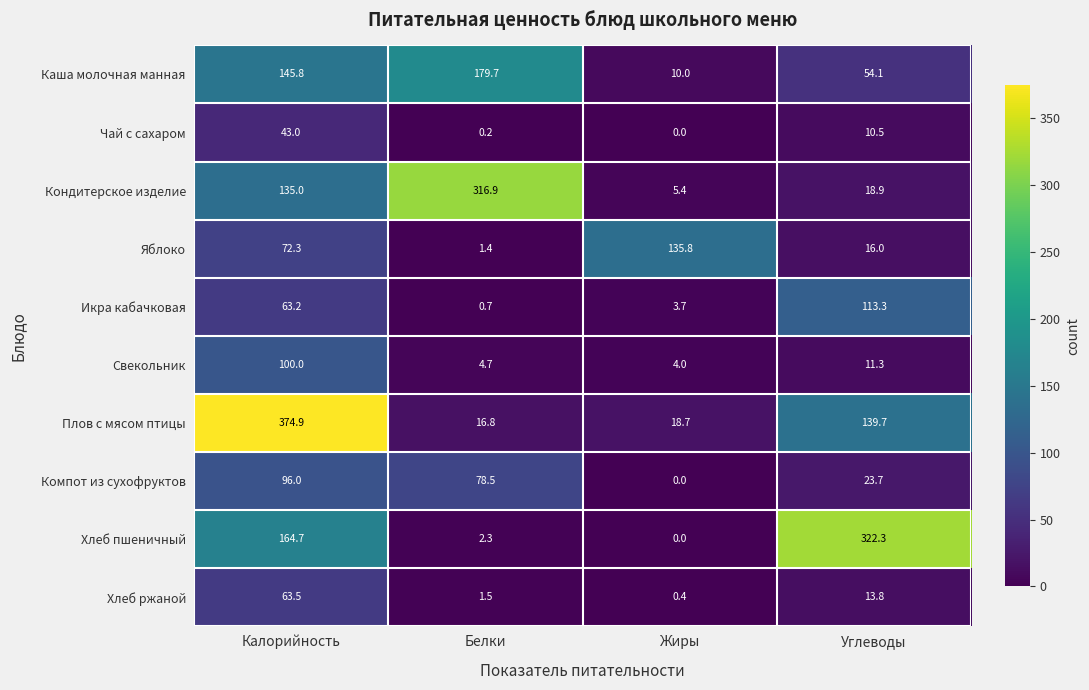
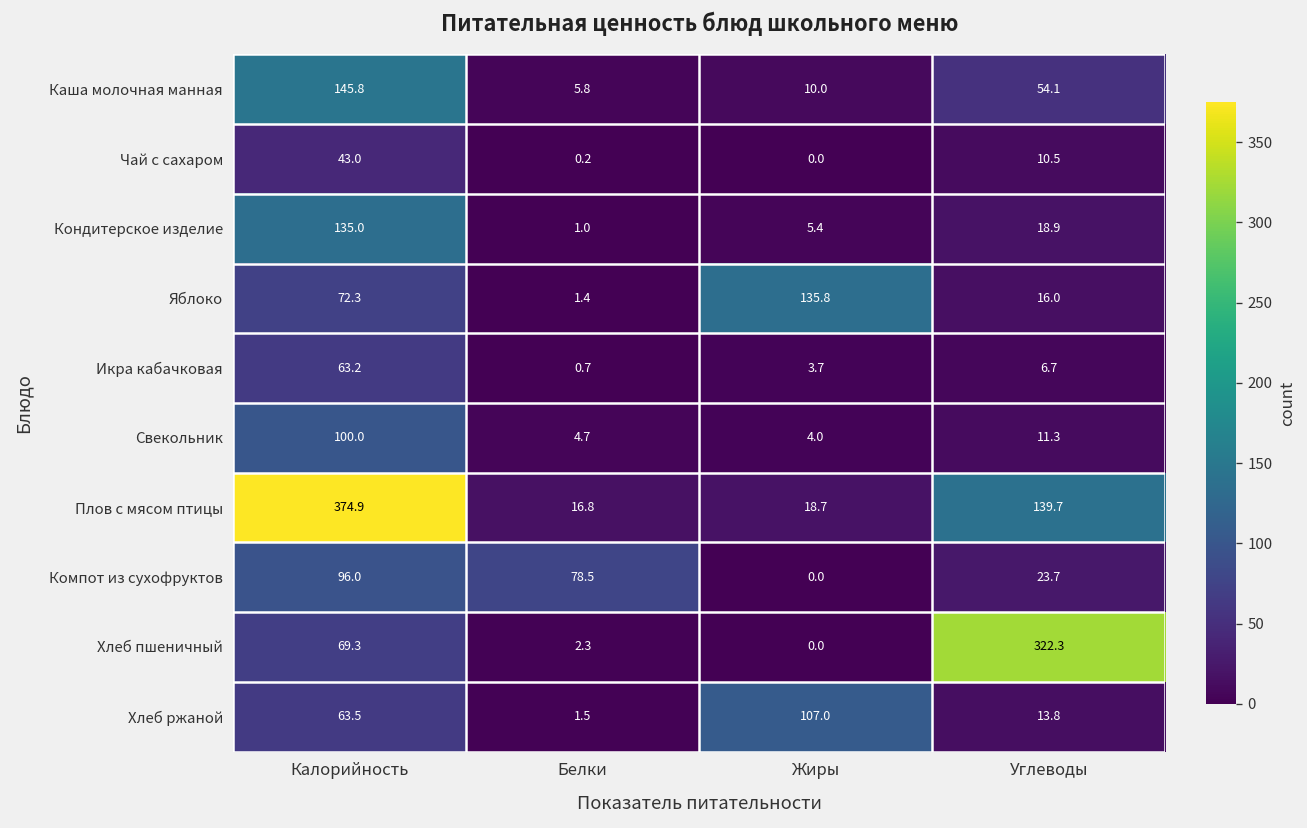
  {
    "Каша молочная манная": {
      "Калорийность": 145.8,
-     "Белки": 179.7,
+     "Белки": 5.8,
      "Жиры": 10.0,
      "Углеводы": 54.1
    },
    "Чай с сахаром": {
      "Калорийность": 43.0,
      "Белки": 0.2,
      "Жиры": 0.0,
      "Углеводы": 10.5
    },
    "Кондитерское изделие": {
      "Калорийность": 135.0,
-     "Белки": 316.9,
+     "Белки": 1.0,
      "Жиры": 5.4,
      "Углеводы": 18.9
    },
    "Яблоко": {
      "Калорийность": 72.3,
      "Белки": 1.4,
      "Жиры": 135.8,
      "Углеводы": 16.0
    },
    "Икра кабачковая": {
      "Калорийность": 63.2,
      "Белки": 0.7,
      "Жиры": 3.7,
-     "Углеводы": 113.3
+     "Углеводы": 6.7
    },
    "Свекольник": {
      "Калорийность": 100.0,
      "Белки": 4.7,
      "Жиры": 4.0,
      "Углеводы": 11.3
    },
    "Плов с мясом птицы": {
      "Калорийность": 374.9,
      "Белки": 16.8,
      "Жиры": 18.7,
      "Углеводы": 139.7
    },
    "Компот из сухофруктов": {
      "Калорийность": 96.0,
      "Белки": 78.5,
      "Жиры": 0.0,
      "Углеводы": 23.7
    },
    "Хлеб пшеничный": {
-     "Калорийность": 164.7,
+     "Калорийность": 69.3,
      "Белки": 2.3,
      "Жиры": 0.0,
      "Углеводы": 322.3
    },
    "Хлеб ржаной": {
      "Калорийность": 63.5,
      "Белки": 1.5,
-     "Жиры": 0.4,
+     "Жиры": 107.0,
      "Углеводы": 13.8
    }
  }
